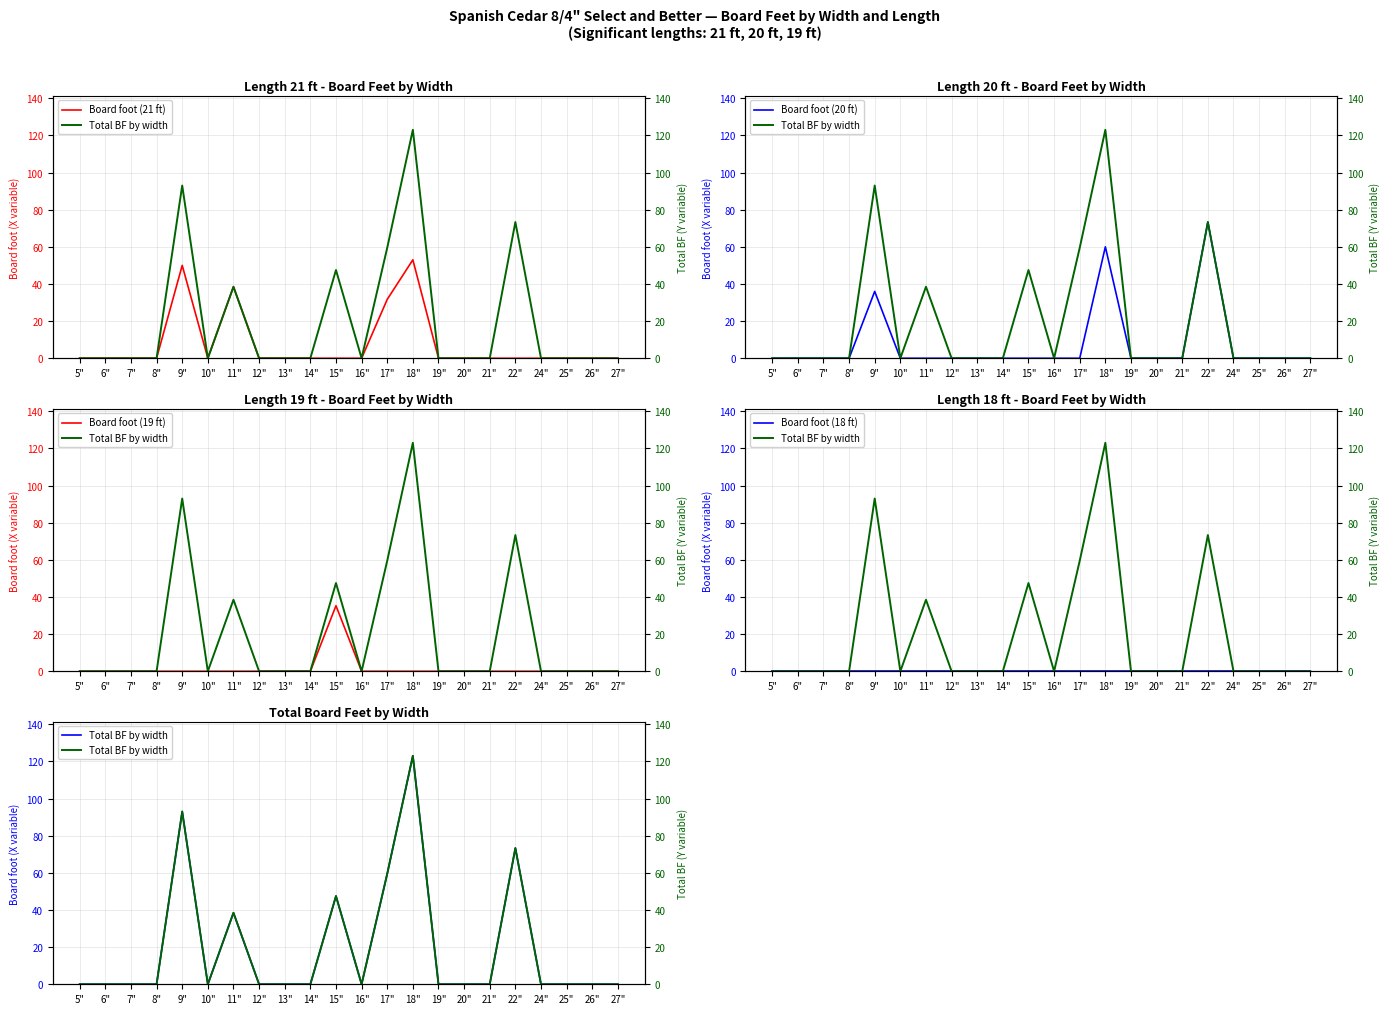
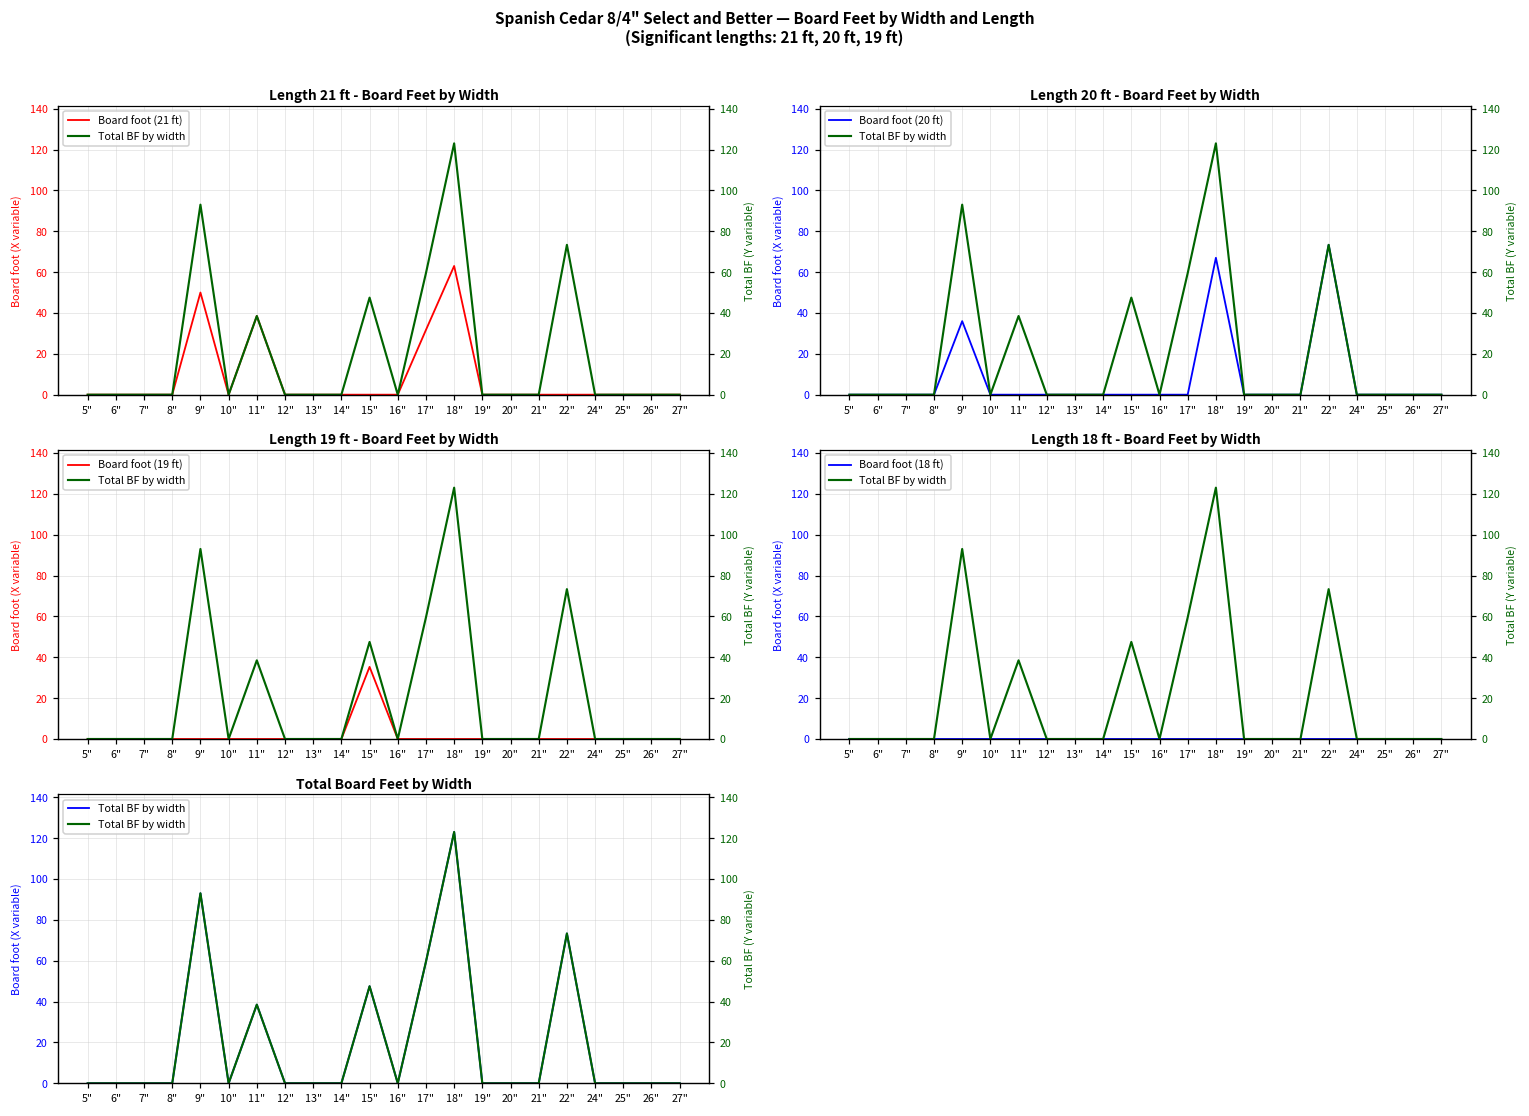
  {
    "Length 21 ft - Board Feet by Width": {
      "Board foot (21 ft)": {
        "9\"": 50,
        "15\"": 0,
        "17\"": 32,
-       "18\"": 53,
+       "18\"": 63,
        "22\"": 0
      },
      "Total BF by width": {
        "9\"": 93,
        "15\"": 48,
        "17\"": 60,
        "18\"": 123,
        "22\"": 73
      }
    },
    "Length 20 ft - Board Feet by Width": {
      "Board foot (20 ft)": {
        "9\"": 36,
        "11\"": 0,
        "15\"": 0,
        "17\"": 0,
-       "18\"": 60
+       "18\"": 67
      },
      "Total BF by width": {
        "9\"": 93,
        "11\"": 39,
        "15\"": 48,
        "17\"": 60,
        "18\"": 123
      }
    },
    "Length 19 ft - Board Feet by Width": {
      "Board foot (19 ft)": {
        "9\"": 0,
        "11\"": 0,
        "15\"": 35,
        "17\"": 0,
        "18\"": 0,
        "22\"": 0
      },
      "Total BF by width": {
        "9\"": 93,
        "11\"": 39,
        "15\"": 48,
        "17\"": 60,
        "18\"": 123,
        "22\"": 73
      }
    },
    "Length 18 ft - Board Feet by Width": {
      "Board foot (18 ft)": {
        "9\"": 0,
        "11\"": 0,
        "15\"": 0,
        "17\"": 0,
        "18\"": 0,
        "22\"": 0
      },
      "Total BF by width": {
        "9\"": 93,
        "11\"": 39,
        "15\"": 48,
        "17\"": 60,
        "18\"": 123,
        "22\"": 73
      }
    },
    "Total Board Feet by Width": {
      "5\"": 0,
      "6\"": 0,
      "7\"": 0,
      "8\"": 0,
      "9\"": 93,
      "10\"": 0,
      "11\"": 39,
      "12\"": 0,
      "13\"": 0,
      "14\"": 0,
      "15\"": 48,
      "16\"": 0,
      "17\"": 60,
      "18\"": 123,
      "19\"": 0,
      "20\"": 0,
      "21\"": 0,
      "22\"": 73,
      "24\"": 0,
      "25\"": 0,
      "26\"": 0,
      "27\"": 0
    }
  }
